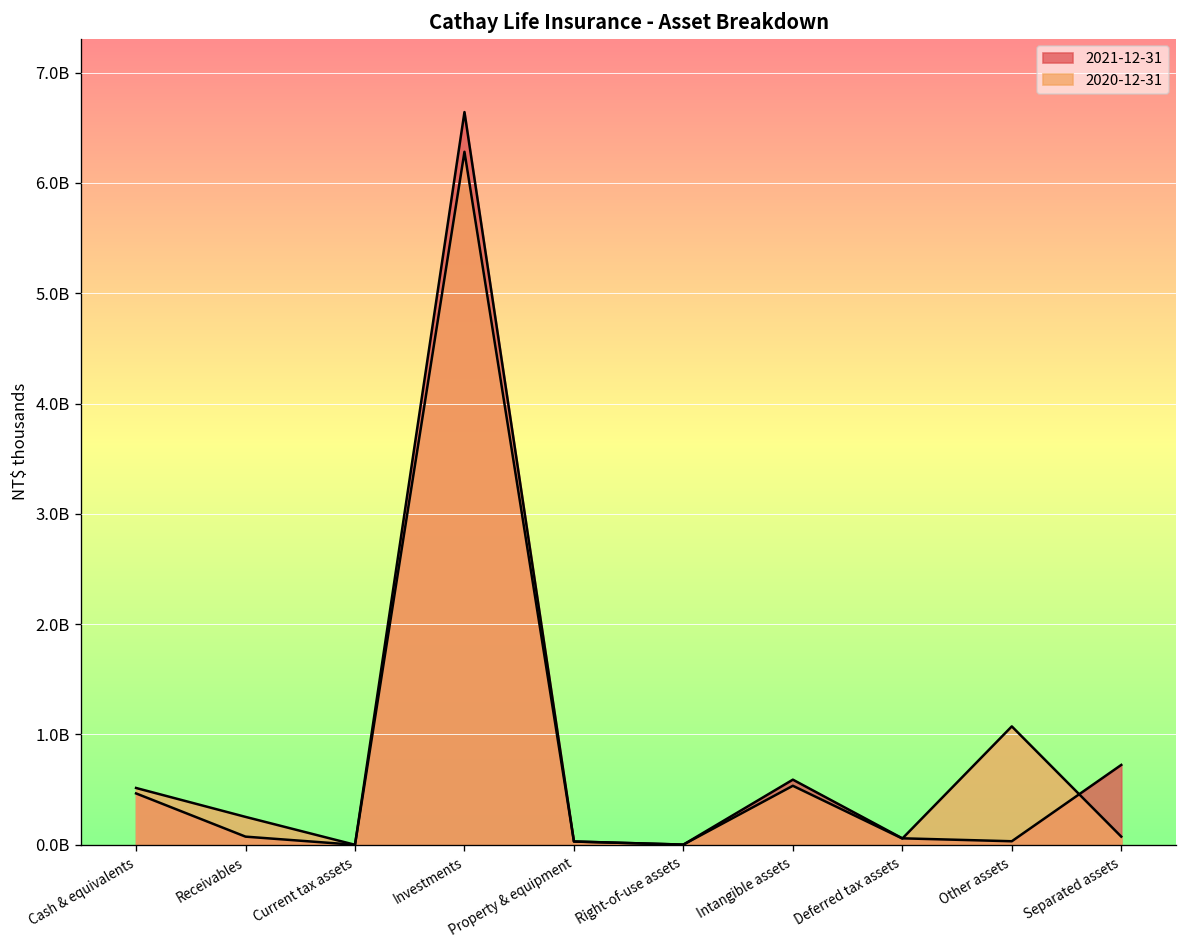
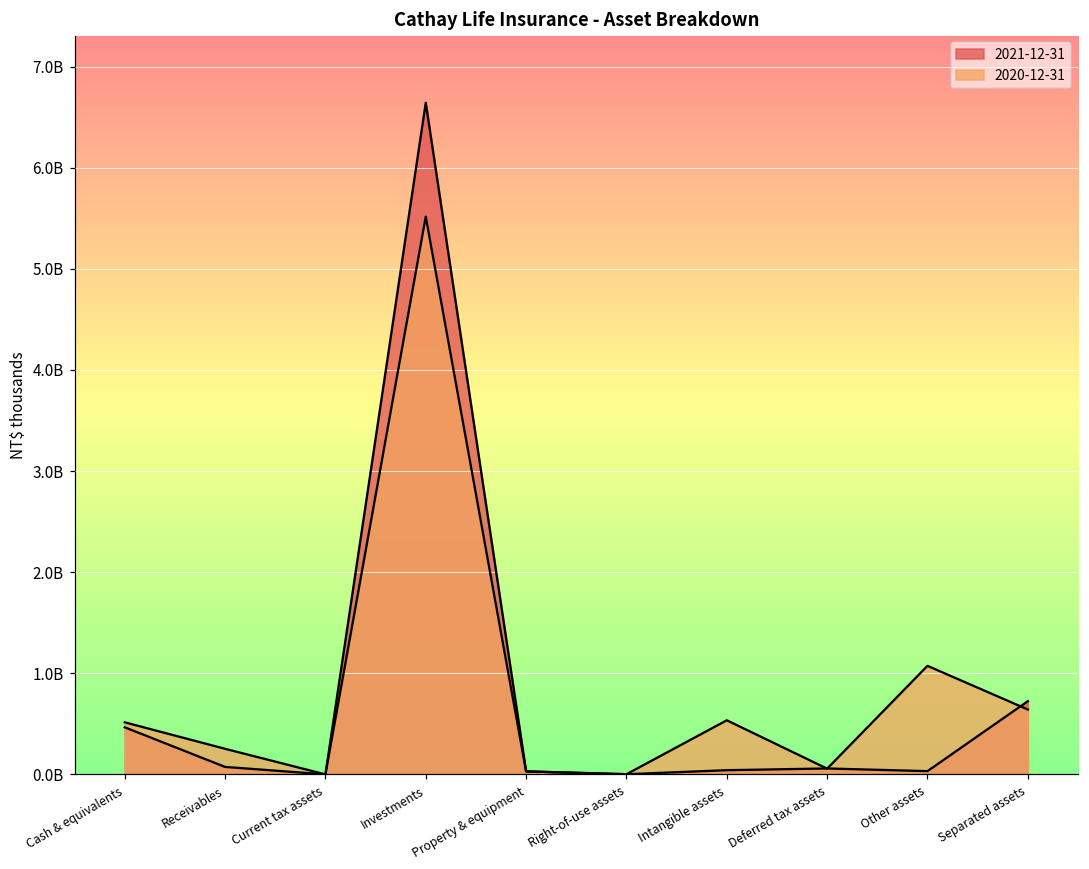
  {
    "2021-12-31": {
      "Cash & equivalents": 500000000,
      "Receivables": 100000000,
      "Investments": 6600000000,
-     "Intangible assets": 600000000,
+     "Intangible assets": 0,
      "Other assets": 0,
      "Separated assets": 700000000
    },
    "2020-12-31": {
      "Cash & equivalents": 500000000,
      "Receivables": 300000000,
-     "Investments": 6300000000,
+     "Investments": 5500000000,
      "Intangible assets": 500000000,
      "Other assets": 1100000000,
-     "Separated assets": 100000000
+     "Separated assets": 600000000
    }
  }
